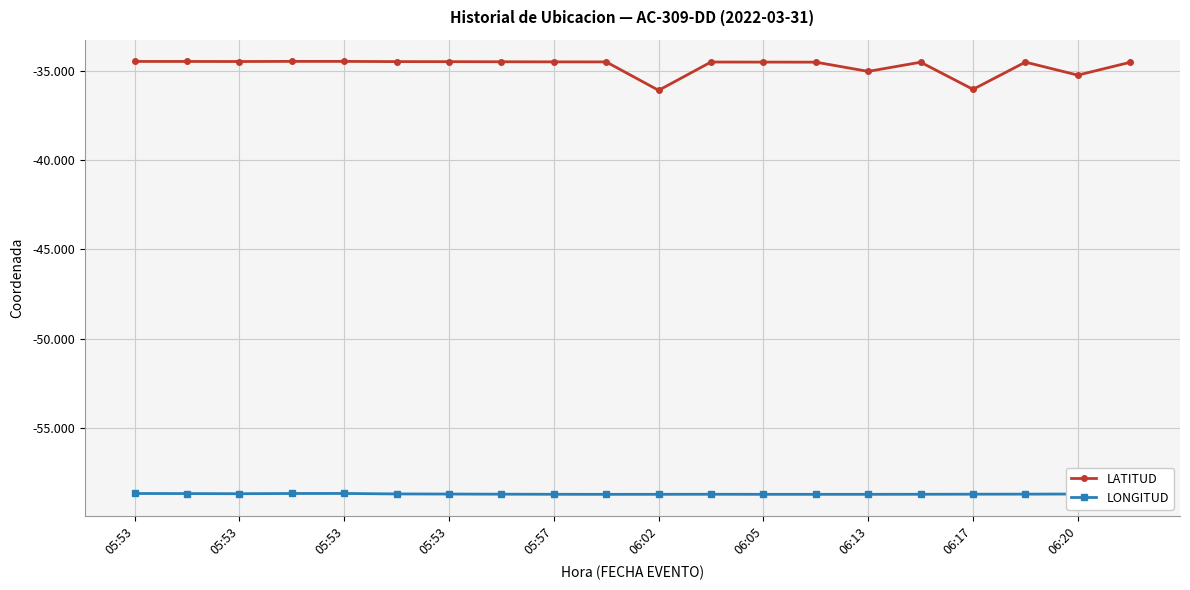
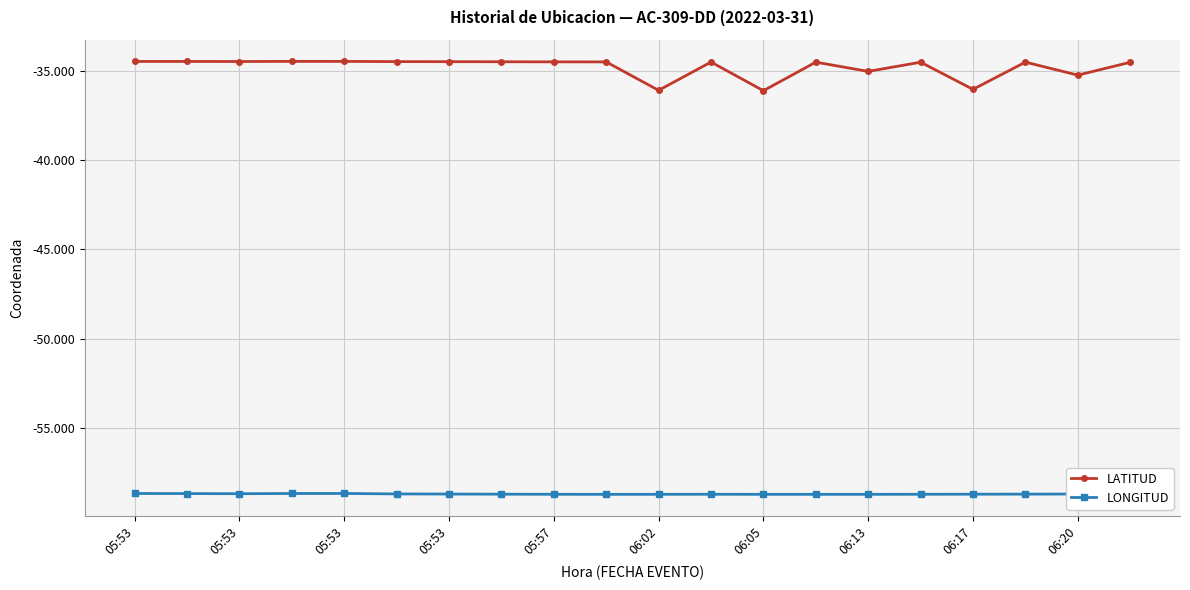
  {
    "LATITUD": {
      "05:57": -34.5,
      "06:02": -36.1,
-     "06:05": -34.5,
+     "06:05": -36.1,
      "06:13": -35.0,
      "06:17": -36.0,
      "06:20": -35.2
    },
    "LONGITUD": {
      "05:57": -58.7,
      "06:02": -58.7,
      "06:05": -58.7,
      "06:13": -58.7,
      "06:17": -58.7
    }
  }
